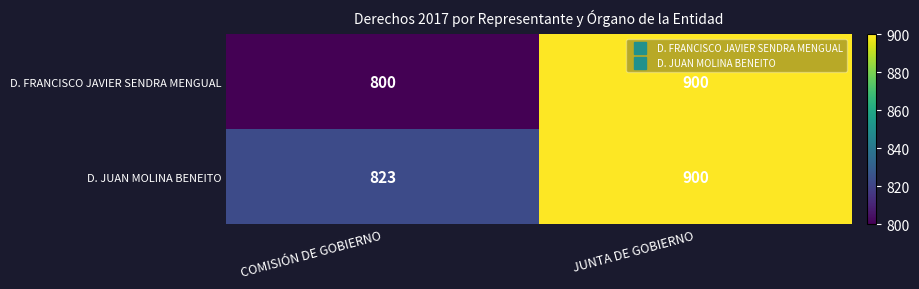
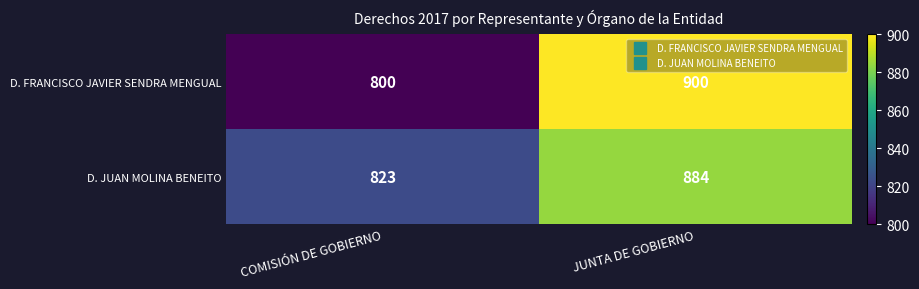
  {
    "D. FRANCISCO JAVIER SENDRA MENGUAL": {
      "COMISIÓN DE GOBIERNO": 800,
      "JUNTA DE GOBIERNO": 900
    },
    "D. JUAN MOLINA BENEITO": {
      "COMISIÓN DE GOBIERNO": 823,
-     "JUNTA DE GOBIERNO": 900
+     "JUNTA DE GOBIERNO": 884
    }
  }
